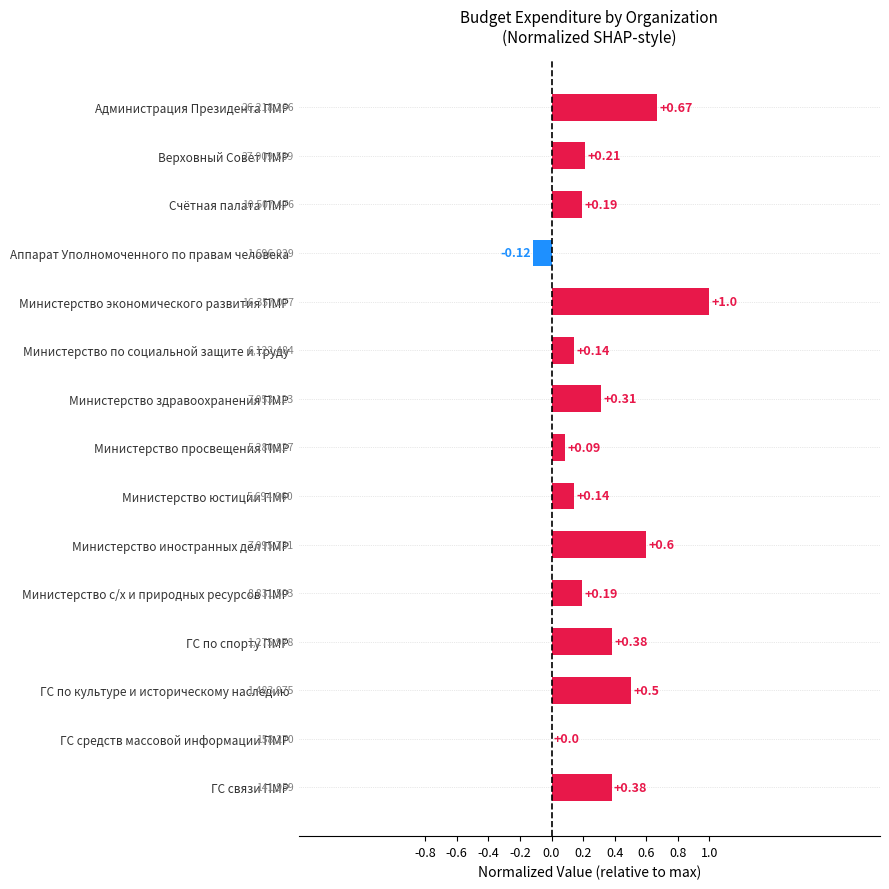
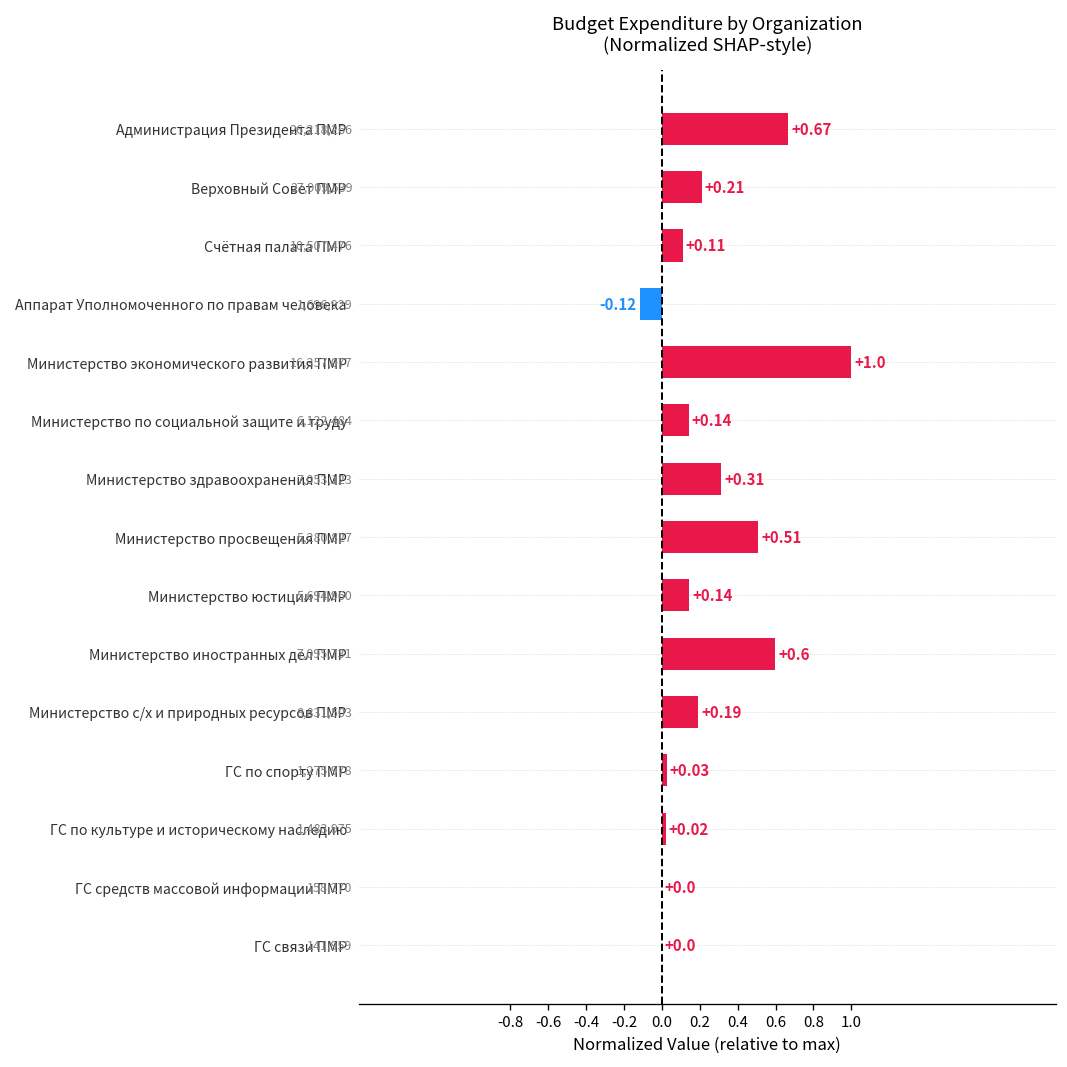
  {
    "Администрация Президента ПМР": "+0.67",
    "Верховный Совет ПМР": "+0.21",
-   "Счётная палата ПМР": "+0.19",
+   "Счётная палата ПМР": "+0.11",
    "Аппарат Уполномоченного по правам человека": "-0.12",
    "Министерство экономического развития ПМР": "+1.0",
    "Министерство по социальной защите и труду": "+0.14",
    "Министерство здравоохранения ПМР": "+0.31",
-   "Министерство просвещения ПМР": "+0.09",
+   "Министерство просвещения ПМР": "+0.51",
    "Министерство юстиции ПМР": "+0.14",
    "Министерство иностранных дел ПМР": "+0.6",
    "Министерство с/х и природных ресурсов ПМР": "+0.19",
-   "ГС по спорту ПМР": "+0.38",
-   "ГС по культуре и историческому наследию": "+0.5",
+   "ГС по спорту ПМР": "+0.03",
+   "ГС по культуре и историческому наследию": "+0.02",
    "ГС средств массовой информации ПМР": "+0.0",
-   "ГС связи ПМР": "+0.38"
+   "ГС связи ПМР": "+0.0"
  }
